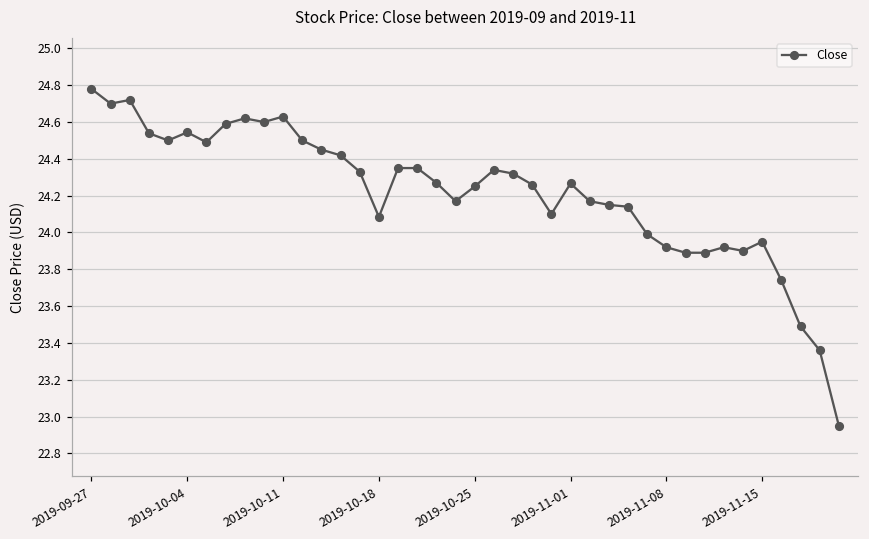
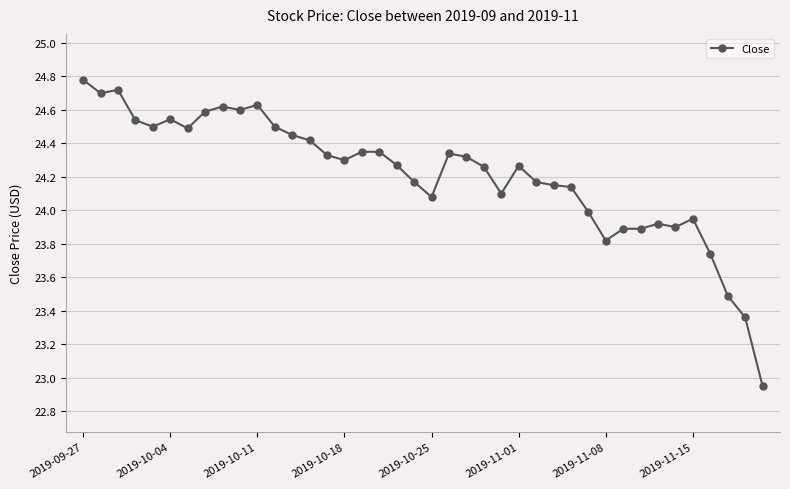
  {
    "2019-09-27": 24.78,
    "2019-10-04": 24.54,
    "2019-10-11": 24.63,
-   "2019-10-18": 24.08,
-   "2019-10-25": 24.25,
+   "2019-10-18": 24.30,
+   "2019-10-25": 24.08,
    "2019-11-01": 24.27,
-   "2019-11-08": 23.92,
+   "2019-11-08": 23.82,
    "2019-11-15": 23.95
  }
